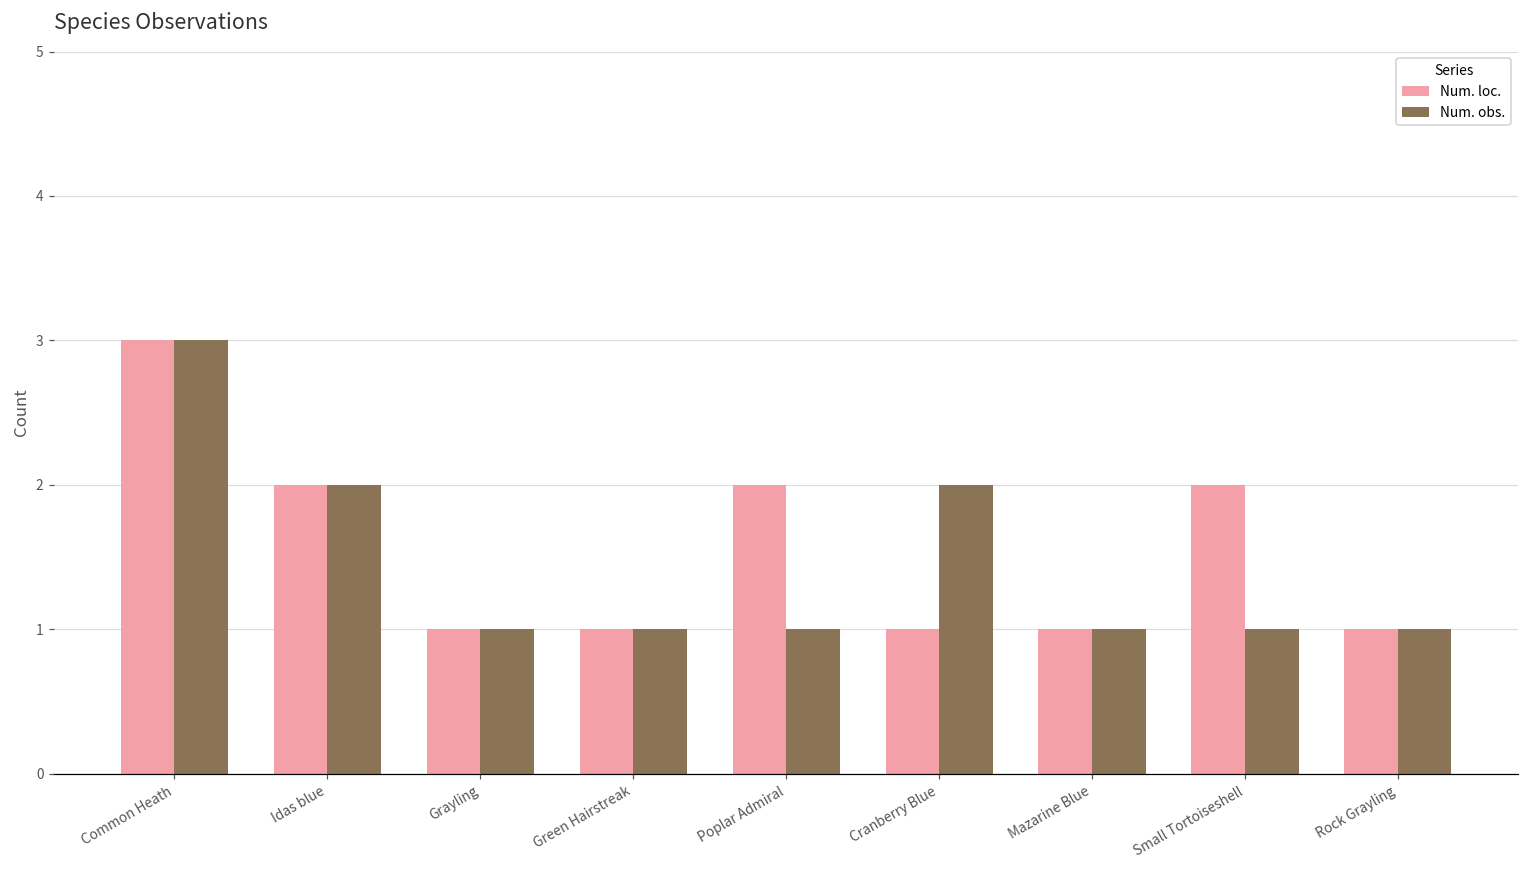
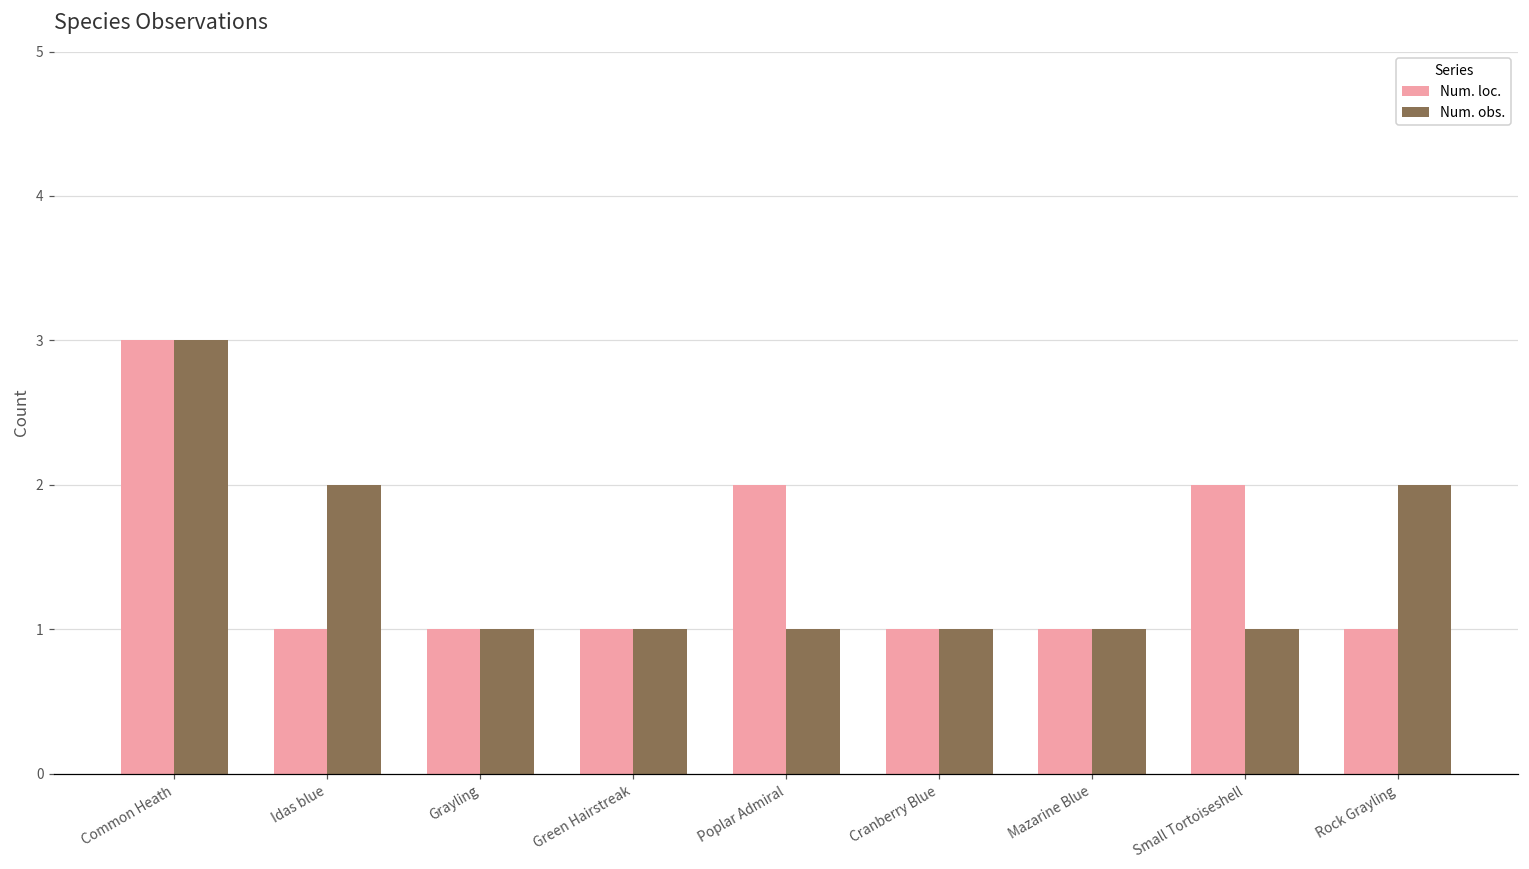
  {
    "Num. loc.": {
      "Common Heath": 3,
-     "Idas blue": 2,
+     "Idas blue": 1,
      "Grayling": 1,
      "Green Hairstreak": 1,
      "Poplar Admiral": 2,
      "Cranberry Blue": 1,
      "Mazarine Blue": 1,
      "Small Tortoiseshell": 2,
      "Rock Grayling": 1
    },
    "Num. obs.": {
      "Common Heath": 3,
      "Idas blue": 2,
      "Grayling": 1,
      "Green Hairstreak": 1,
      "Poplar Admiral": 1,
-     "Cranberry Blue": 2,
+     "Cranberry Blue": 1,
      "Mazarine Blue": 1,
      "Small Tortoiseshell": 1,
-     "Rock Grayling": 1
+     "Rock Grayling": 2
    }
  }
